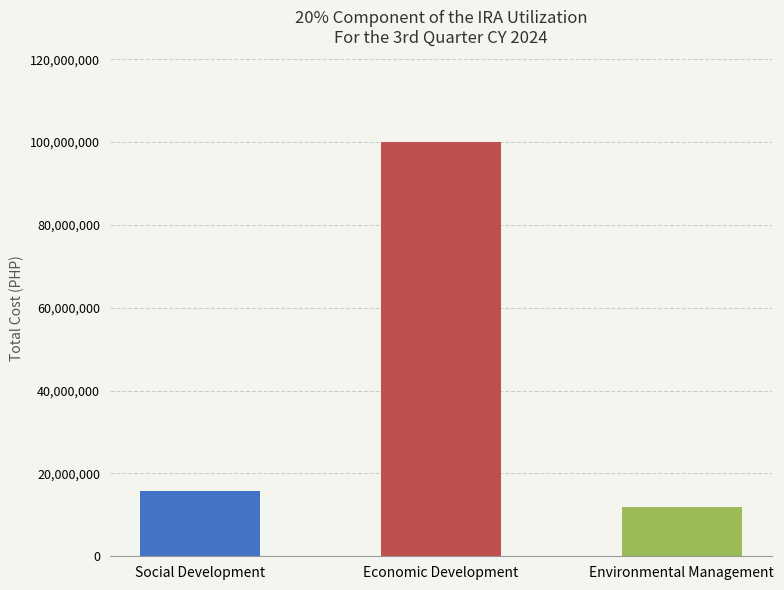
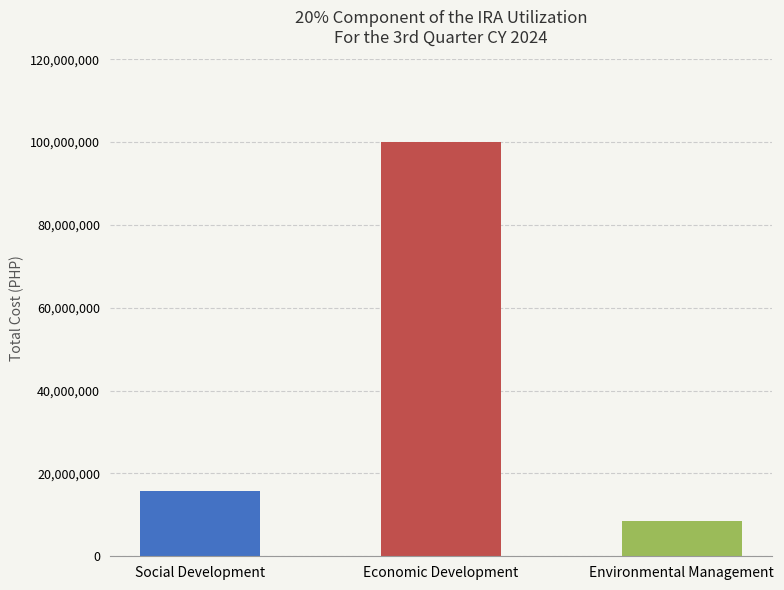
  {
    "Social Development": "16,000,000",
    "Economic Development": "100,000,000",
-   "Environmental Management": "12,000,000"
+   "Environmental Management": "9,000,000"
  }
